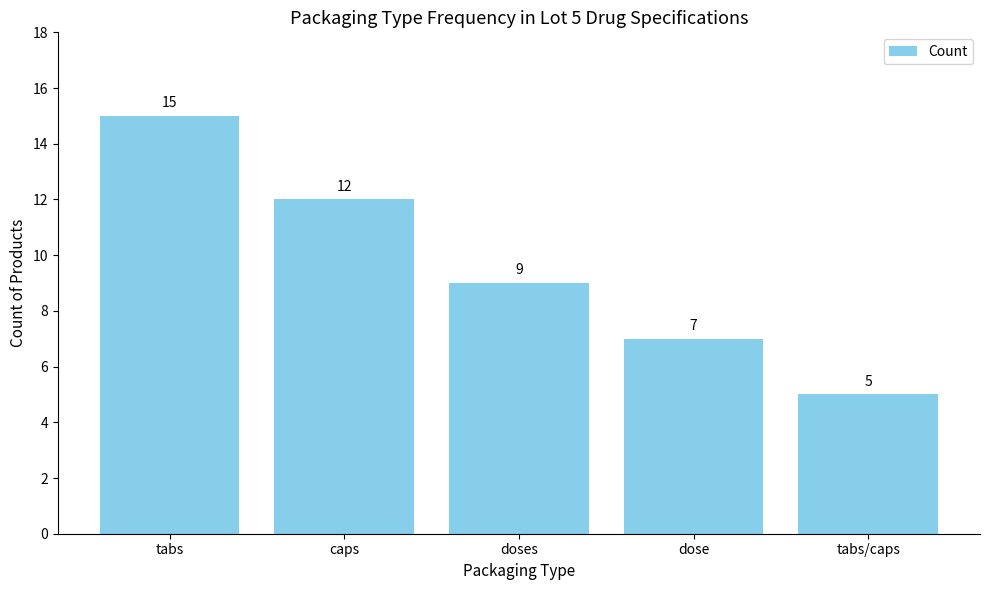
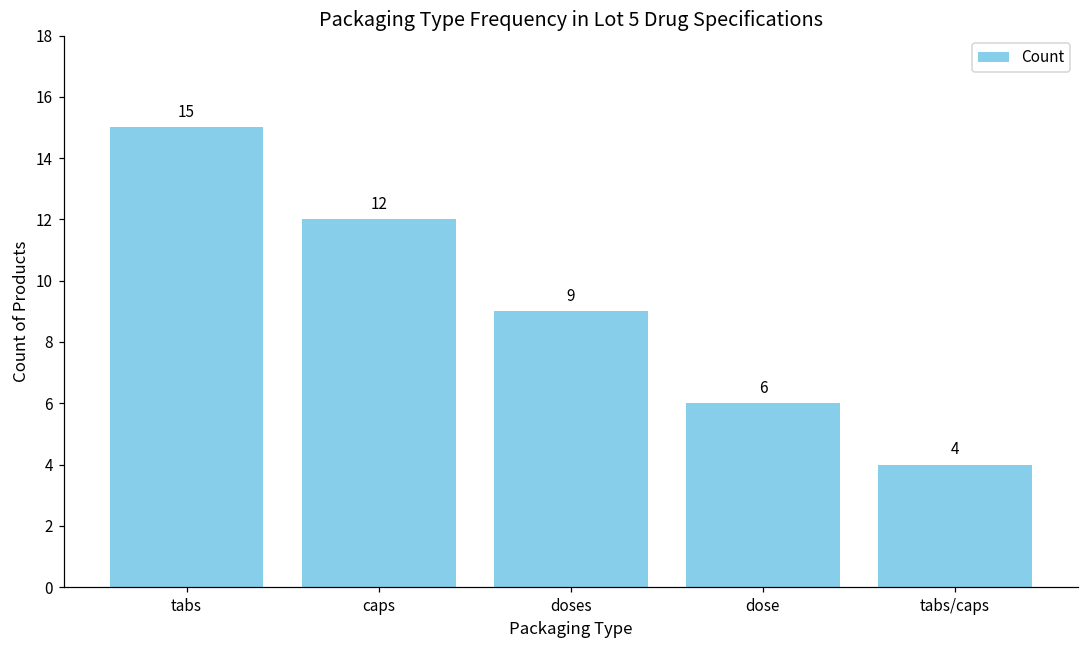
  {
    "tabs": 15,
    "caps": 12,
    "doses": 9,
-   "dose": 7,
-   "tabs/caps": 5
+   "dose": 6,
+   "tabs/caps": 4
  }
